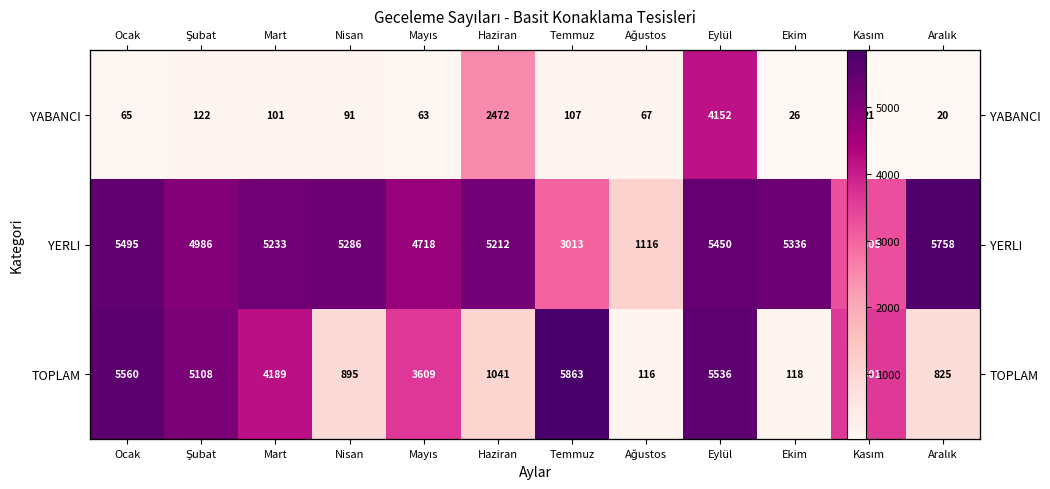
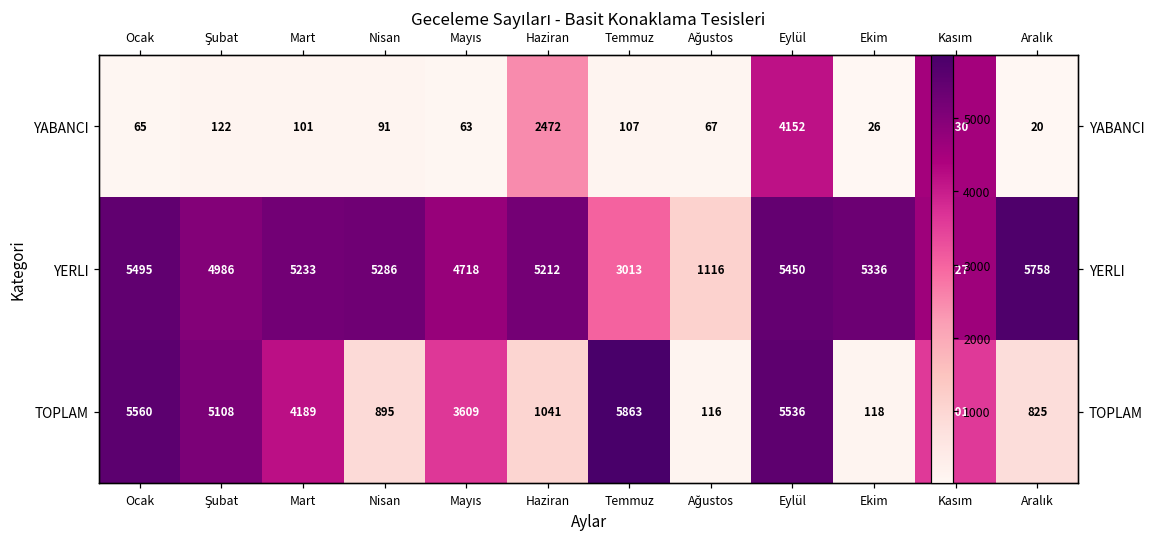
  {
    "YABANCI": {
      "Ocak": 65,
      "Şubat": 122,
      "Mart": 101,
      "Nisan": 91,
      "Mayıs": 63,
      "Haziran": 2472,
      "Temmuz": 107,
      "Ağustos": 67,
      "Eylül": 4152,
      "Ekim": 26,
-     "Kasım": 21,
+     "Kasım": 4530,
      "Aralık": 20
    },
    "YERLI": {
      "Ocak": 5495,
      "Şubat": 4986,
      "Mart": 5233,
      "Nisan": 5286,
      "Mayıs": 4718,
      "Haziran": 5212,
      "Temmuz": 3013,
      "Ağustos": 1116,
      "Eylül": 5450,
      "Ekim": 5336,
-     "Kasım": 3305,
+     "Kasım": 4627,
      "Aralık": 5758
    },
    "TOPLAM": {
      "Ocak": 5560,
      "Şubat": 5108,
      "Mart": 4189,
      "Nisan": 895,
      "Mayıs": 3609,
      "Haziran": 1041,
      "Temmuz": 5863,
      "Ağustos": 116,
      "Eylül": 5536,
      "Ekim": 118,
      "Kasım": 3601,
      "Aralık": 825
    }
  }
